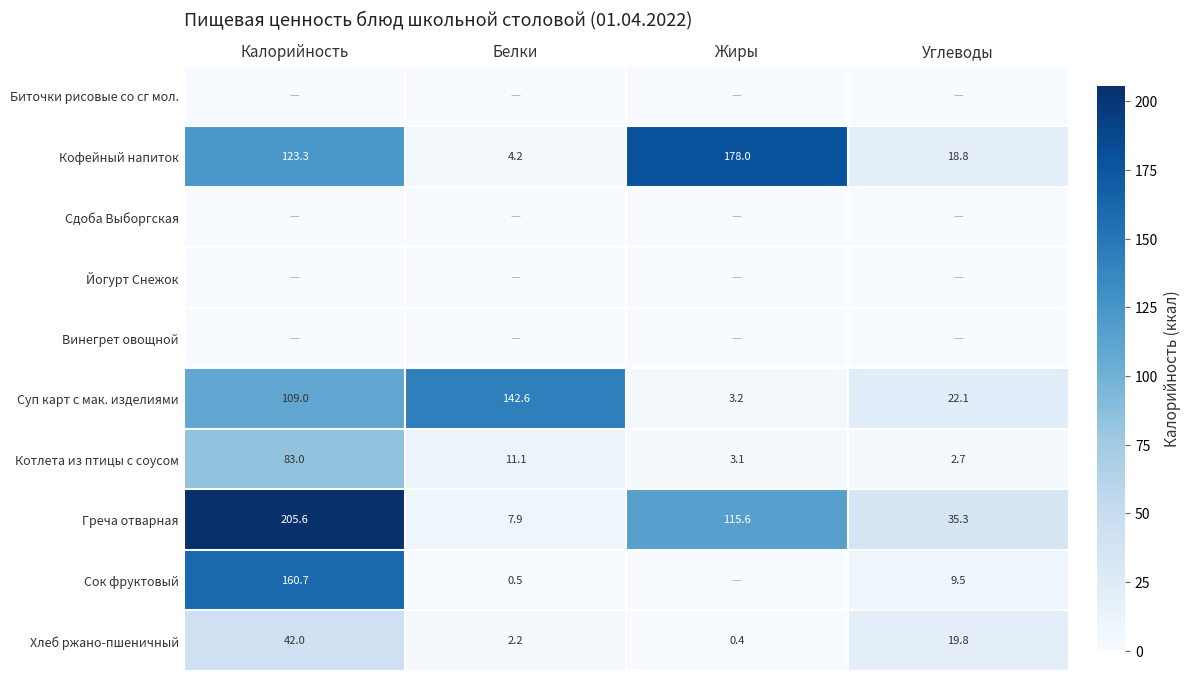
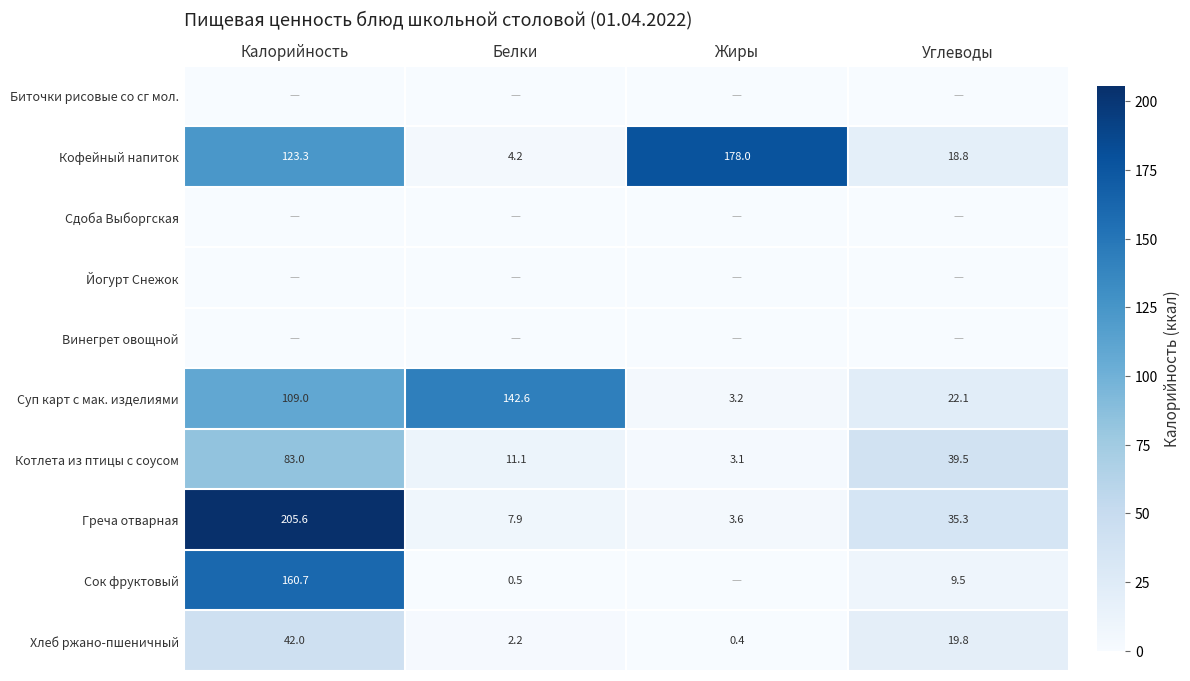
  {
    "Кофейный напиток": {
      "Калорийность": 123.3,
      "Белки": 4.2,
      "Жиры": 178.0,
      "Углеводы": 18.8
    },
    "Суп карт с мак. изделиями": {
      "Калорийность": 109.0,
      "Белки": 142.6,
      "Жиры": 3.2,
      "Углеводы": 22.1
    },
    "Котлета из птицы с соусом": {
      "Калорийность": 83.0,
      "Белки": 11.1,
      "Жиры": 3.1,
-     "Углеводы": 2.7
+     "Углеводы": 39.5
    },
    "Греча отварная": {
      "Калорийность": 205.6,
      "Белки": 7.9,
-     "Жиры": 115.6,
+     "Жиры": 3.6,
      "Углеводы": 35.3
    },
    "Сок фруктовый": {
      "Калорийность": 160.7,
      "Белки": 0.5,
      "Углеводы": 9.5
    },
    "Хлеб ржано-пшеничный": {
      "Калорийность": 42.0,
      "Белки": 2.2,
      "Жиры": 0.4,
      "Углеводы": 19.8
    }
  }
